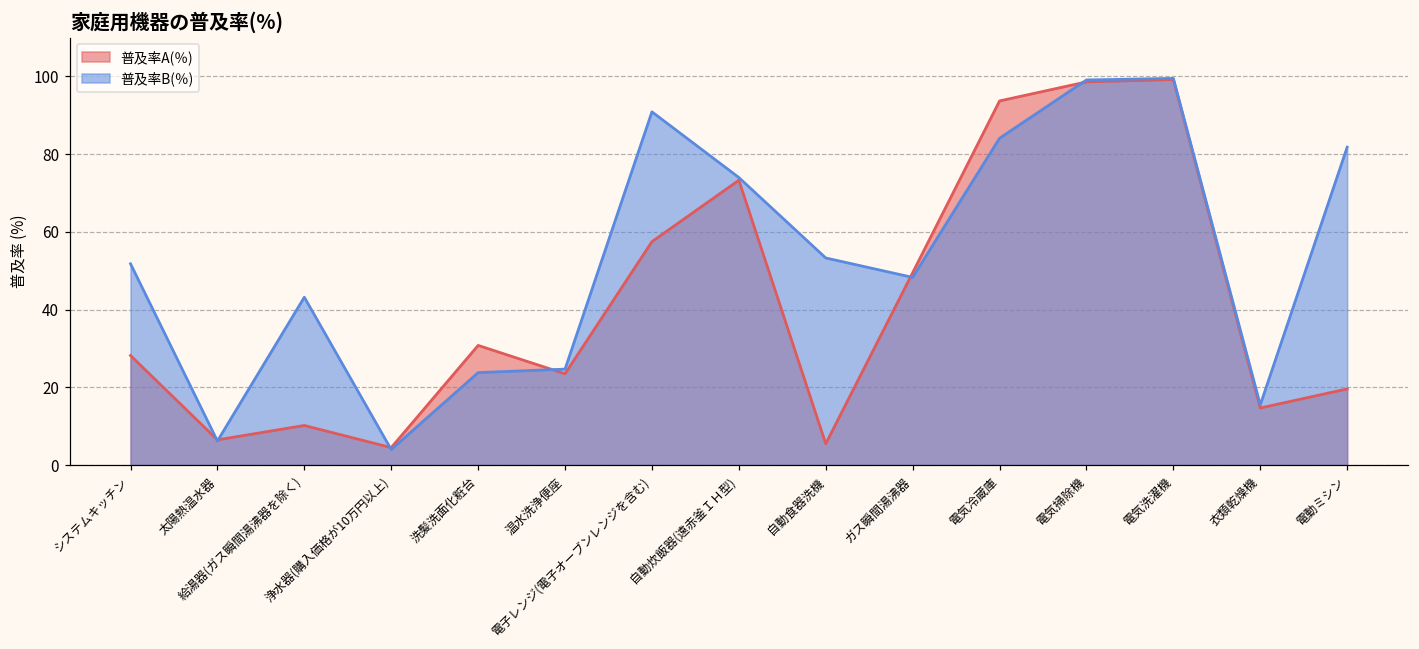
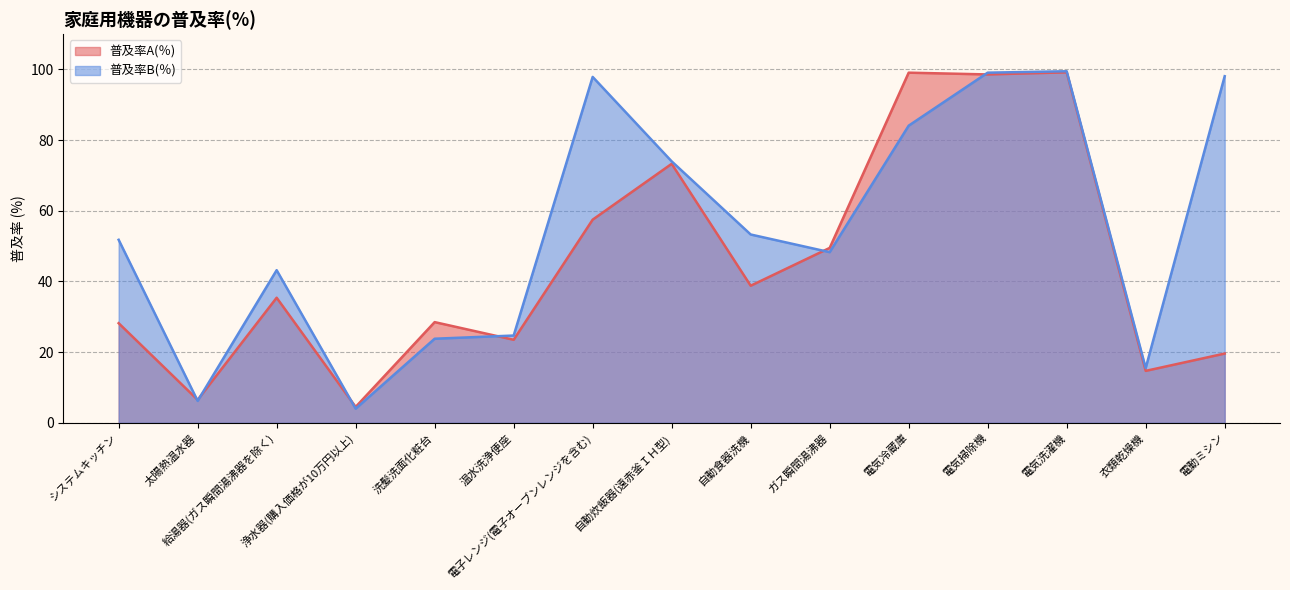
  {
    "普及率A(％)": {
      "システムキッチン": 28,
-     "給湯器(ガス瞬間湯沸器を除く)": 10,
-     "洗髪洗面化粧台": 31,
+     "給湯器(ガス瞬間湯沸器を除く)": 35,
+     "洗髪洗面化粧台": 29,
      "温水洗浄便座": 24,
      "電子レンジ(電子オーブンレンジを含む)": 58,
-     "自動食器洗機": 6,
+     "自動食器洗機": 39,
      "ガス瞬間湯沸器": 50,
-     "電気冷蔵庫": 94,
+     "電気冷蔵庫": 99,
      "衣類乾燥機": 15,
      "電動ミシン": 20
    },
    "普及率B(％)": {
      "システムキッチン": 52,
      "給湯器(ガス瞬間湯沸器を除く)": 43,
      "洗髪洗面化粧台": 24,
      "温水洗浄便座": 25,
-     "電子レンジ(電子オーブンレンジを含む)": 91,
+     "電子レンジ(電子オーブンレンジを含む)": 98,
      "自動食器洗機": 53,
      "ガス瞬間湯沸器": 48,
      "電気冷蔵庫": 84,
      "衣類乾燥機": 16,
-     "電動ミシン": 82
+     "電動ミシン": 98
    }
  }
